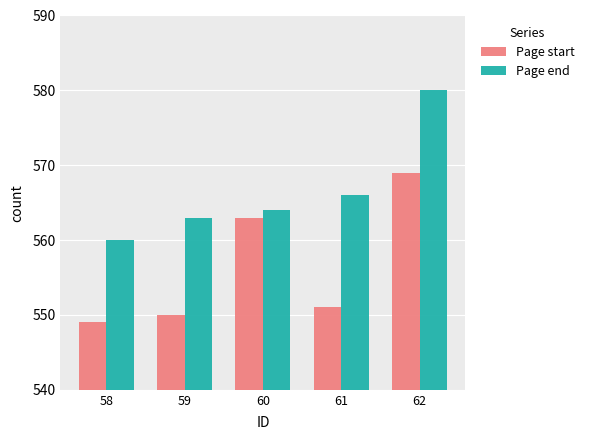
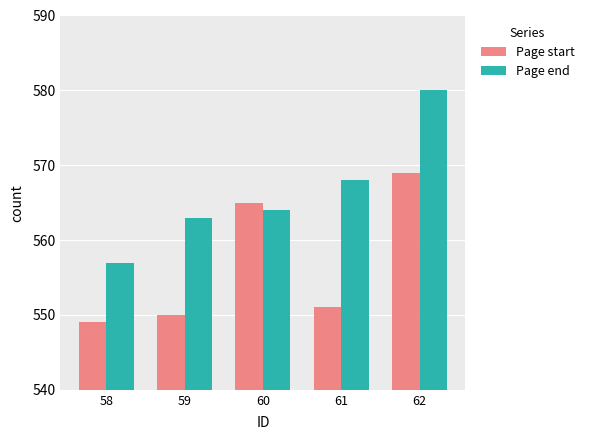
  {
    "Page start": {
      "58": 549,
      "59": 550,
-     "60": 563,
+     "60": 565,
      "61": 551,
      "62": 569
    },
    "Page end": {
-     "58": 560,
+     "58": 557,
      "59": 563,
      "60": 564,
-     "61": 566,
+     "61": 568,
      "62": 580
    }
  }
